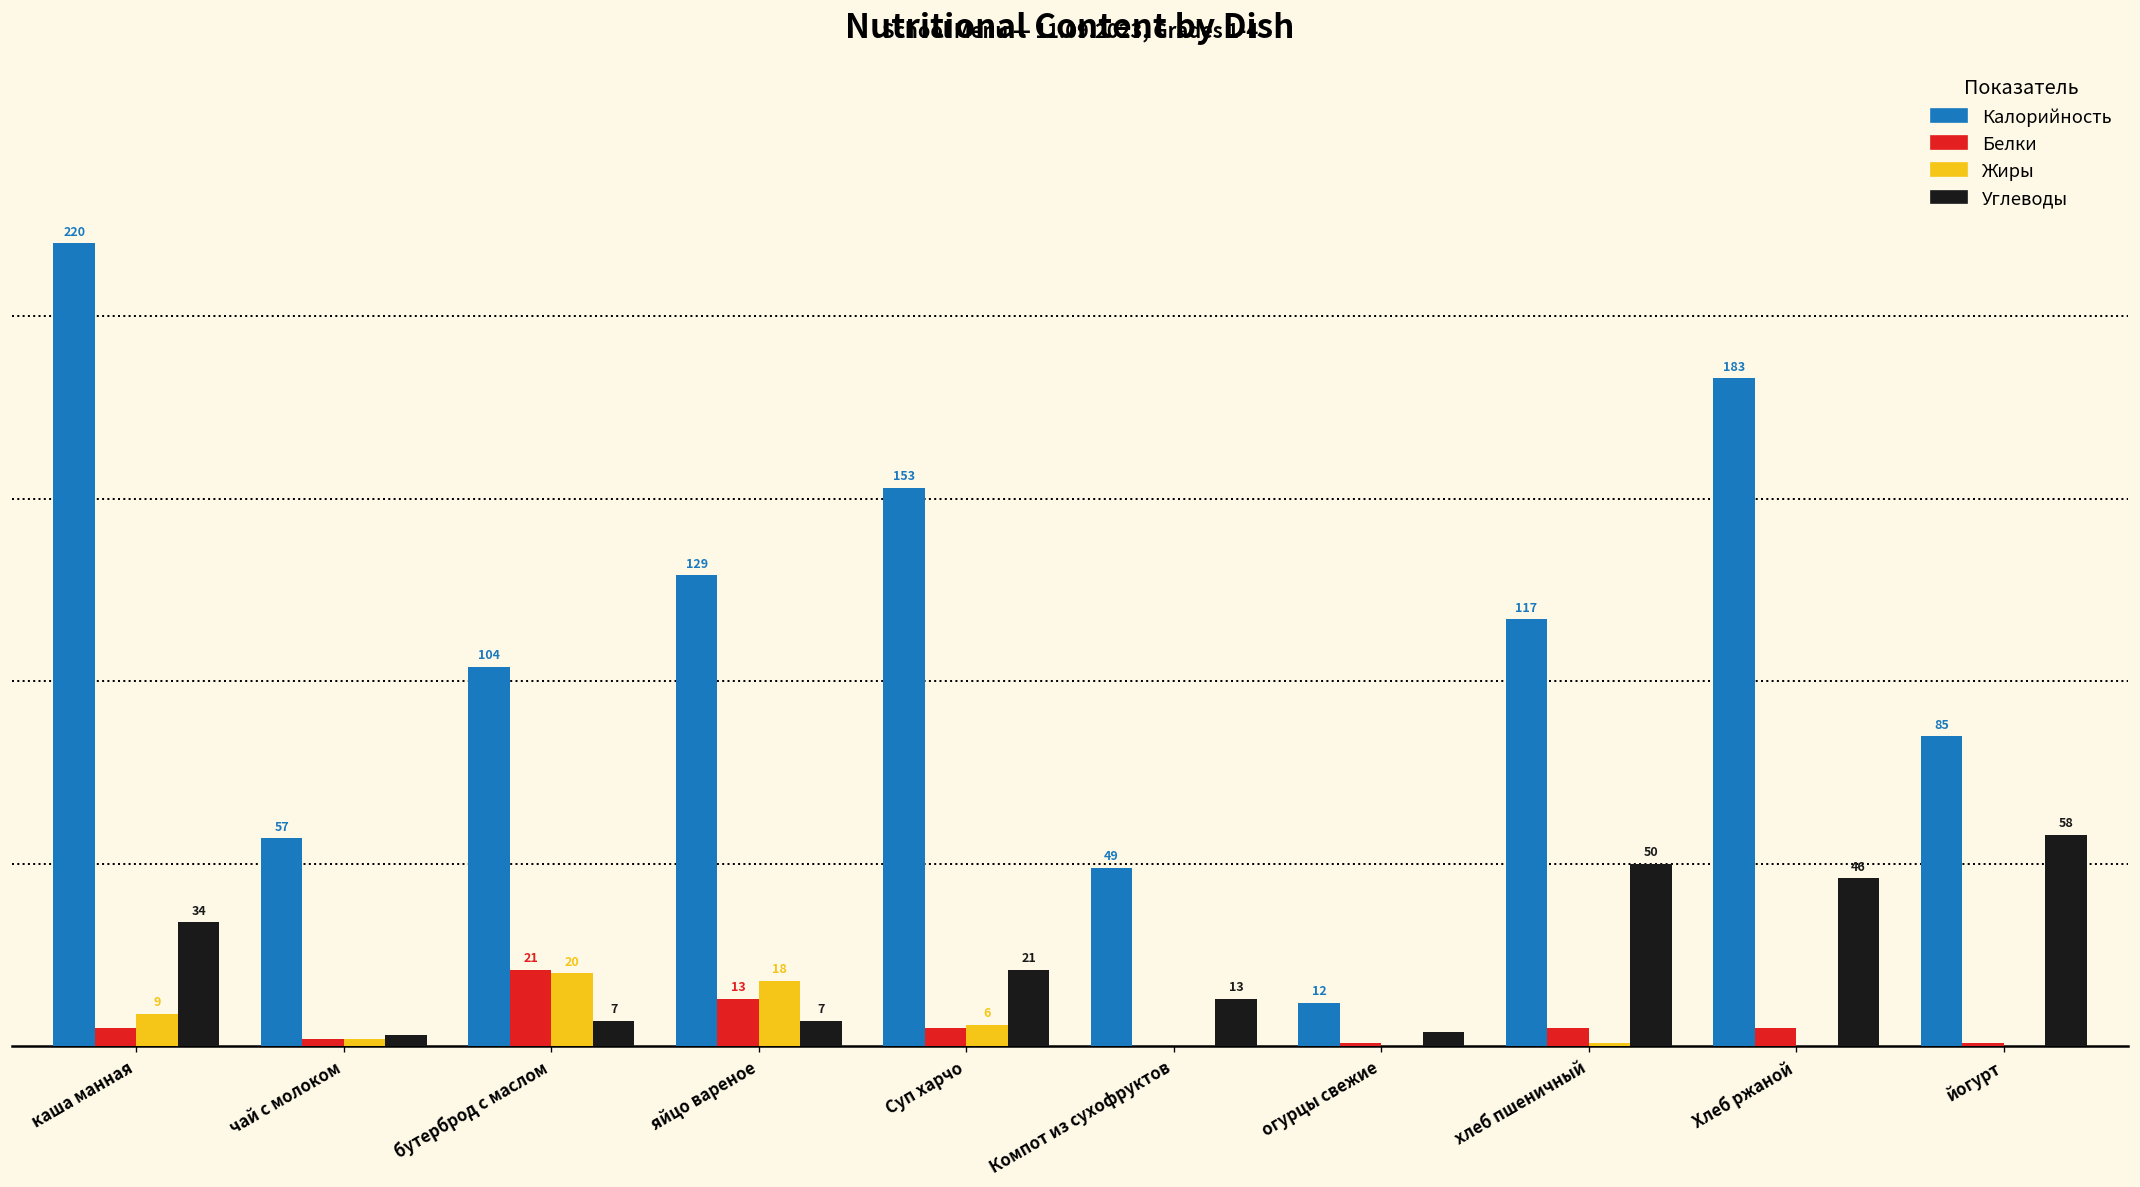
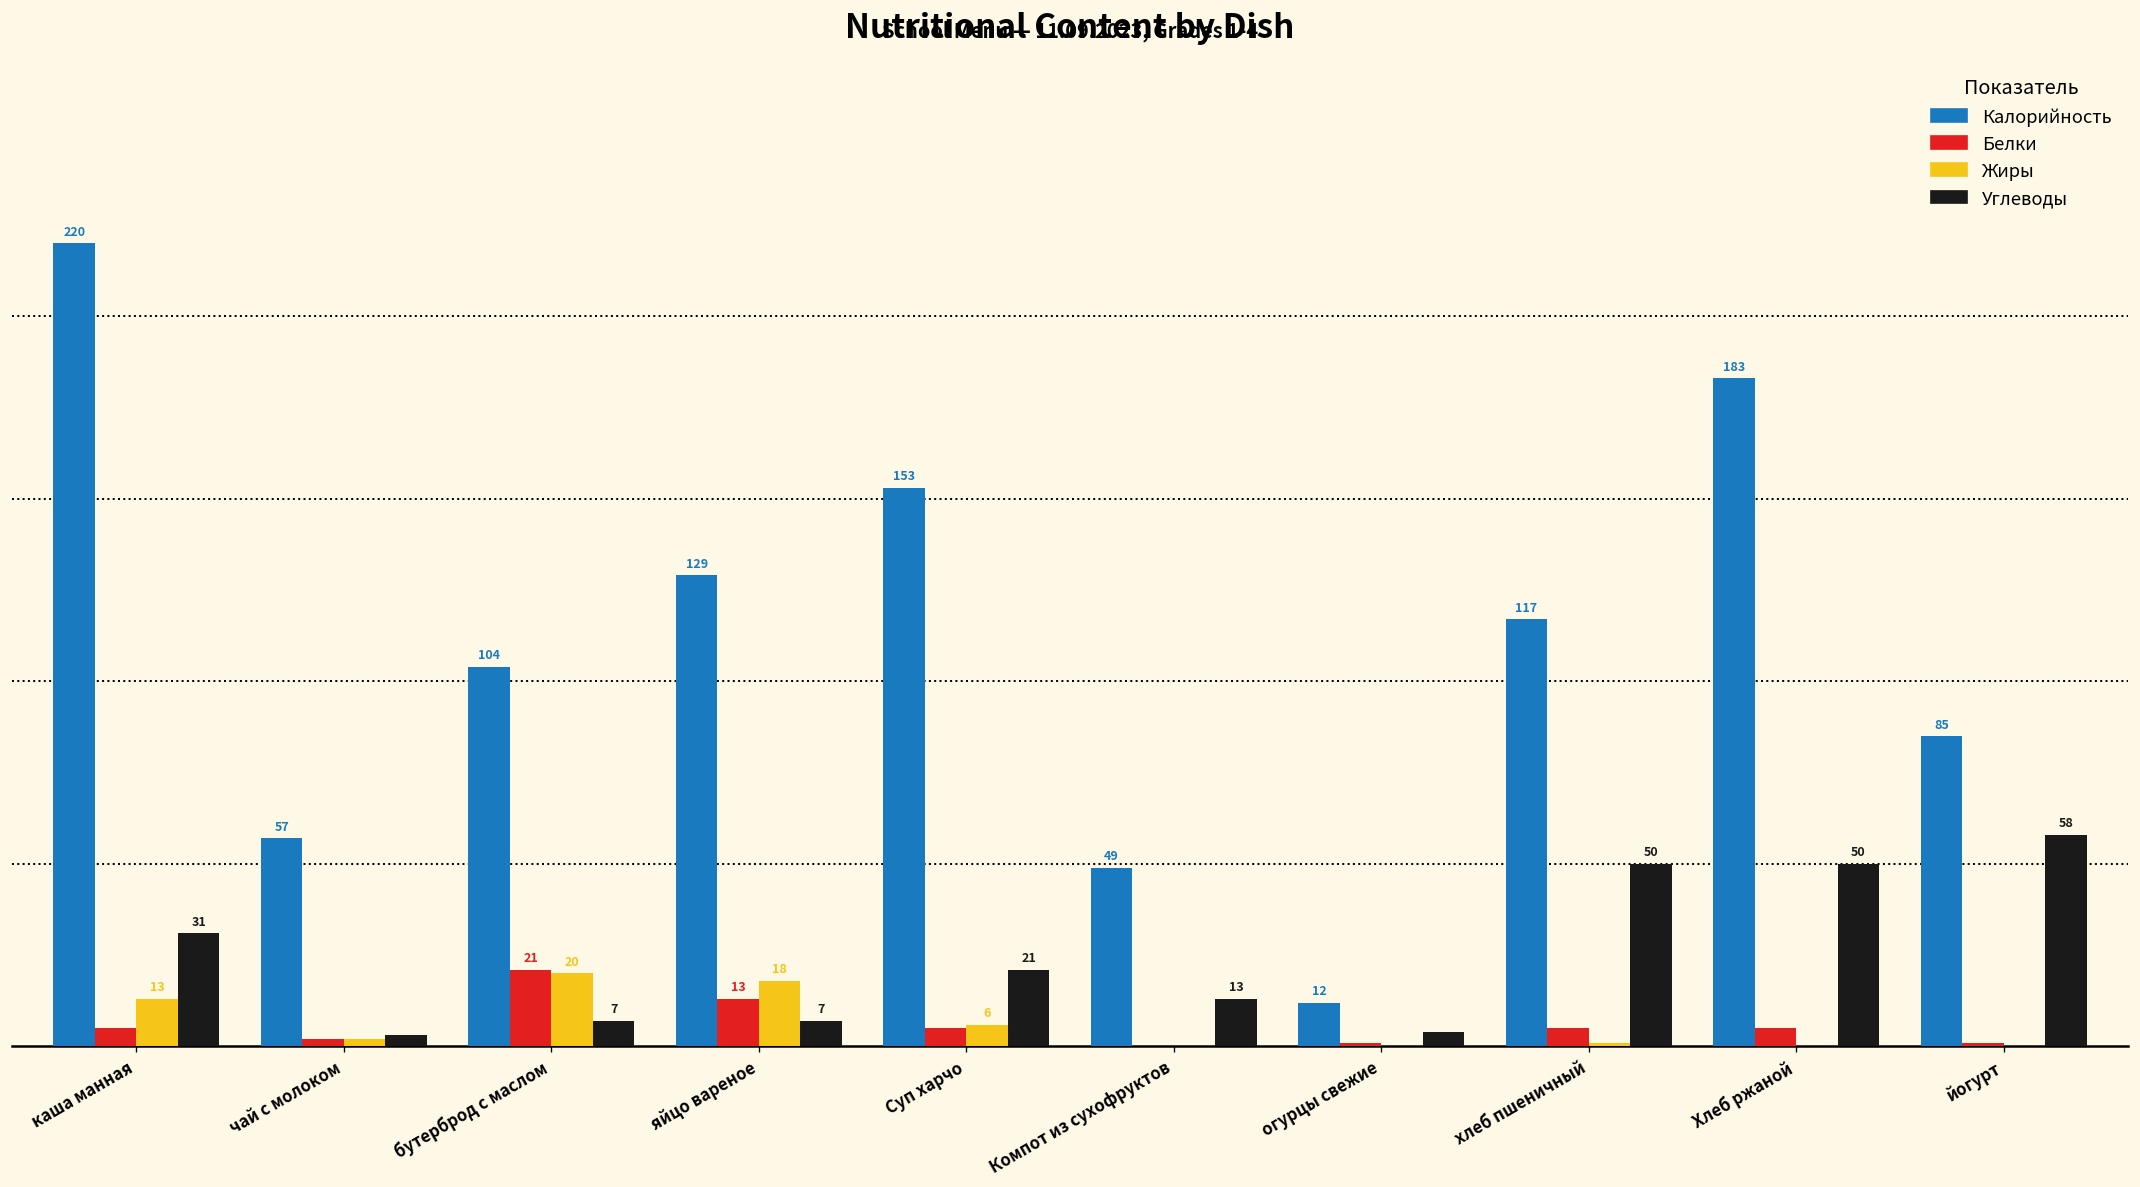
  {
    "Калорийность": {
      "каша манная": 220,
      "чай с молоком": 57,
      "бутерброд с маслом": 104,
      "яйцо вареное": 129,
      "Суп харчо": 153,
      "Компот из сухофруктов": 49,
      "огурцы свежие": 12,
      "хлеб пшеничный": 117,
      "Хлеб ржаной": 183,
      "йогурт": 85
    },
    "Белки": {
      "бутерброд с маслом": 21,
      "яйцо вареное": 13
    },
    "Жиры": {
-     "каша манная": 9,
+     "каша манная": 13,
      "бутерброд с маслом": 20,
      "яйцо вареное": 18,
      "Суп харчо": 6
    },
    "Углеводы": {
-     "каша манная": 34,
+     "каша манная": 31,
      "бутерброд с маслом": 7,
      "яйцо вареное": 7,
      "Суп харчо": 21,
      "Компот из сухофруктов": 13,
      "хлеб пшеничный": 50,
-     "Хлеб ржаной": 46,
+     "Хлеб ржаной": 50,
      "йогурт": 58
    }
  }
